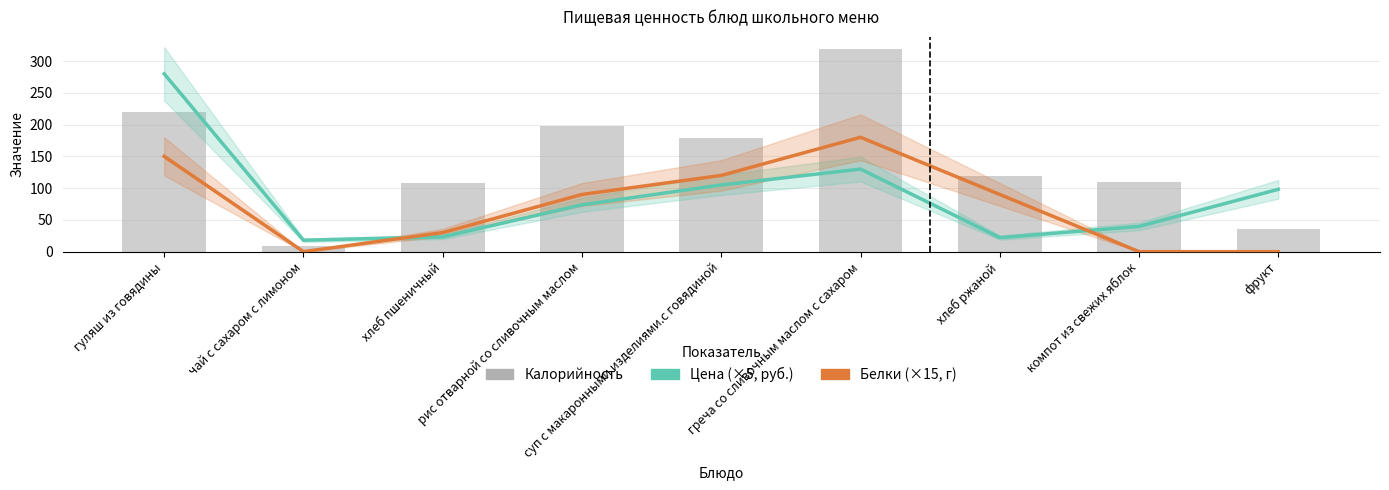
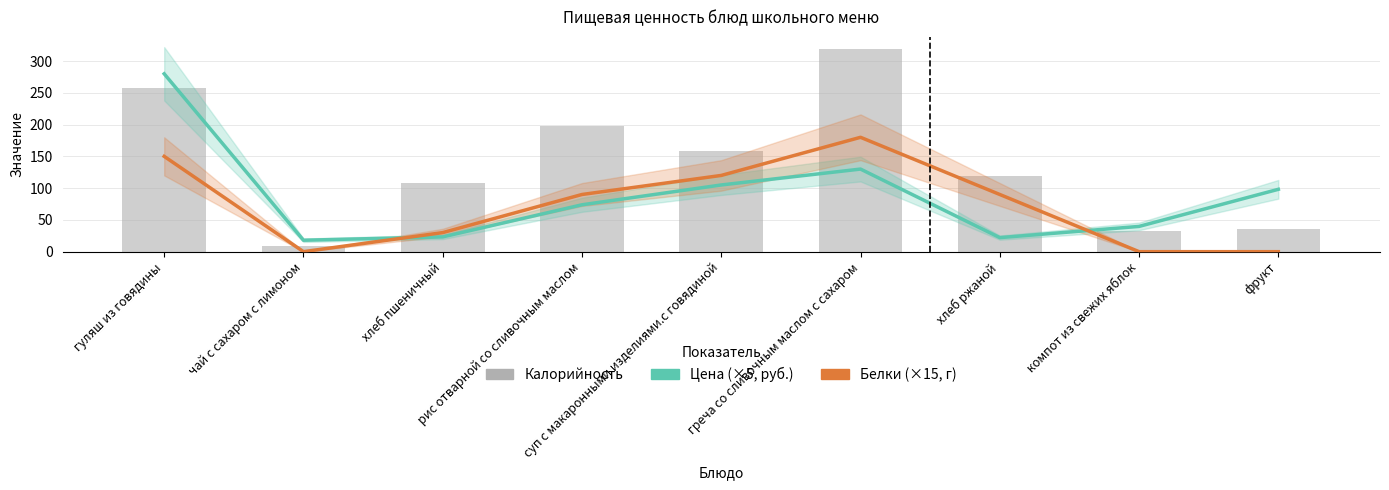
  {
    "Калорийность": {
-     "гуляш из говядины": 220,
+     "гуляш из говядины": 260,
      "чай с сахаром с лимоном": 10,
      "хлеб пшеничный": 110,
      "рис отварной со сливочным маслом": 200,
-     "суп с макаронными изделиями.с говядиной": 180,
+     "суп с макаронными изделиями.с говядиной": 160,
      "греча со сливочным маслом с сахаром": 320,
      "хлеб ржаной": 120,
-     "компот из свежих яблок": 110,
+     "компот из свежих яблок": 30,
      "фрукт": 40
    }
  }
